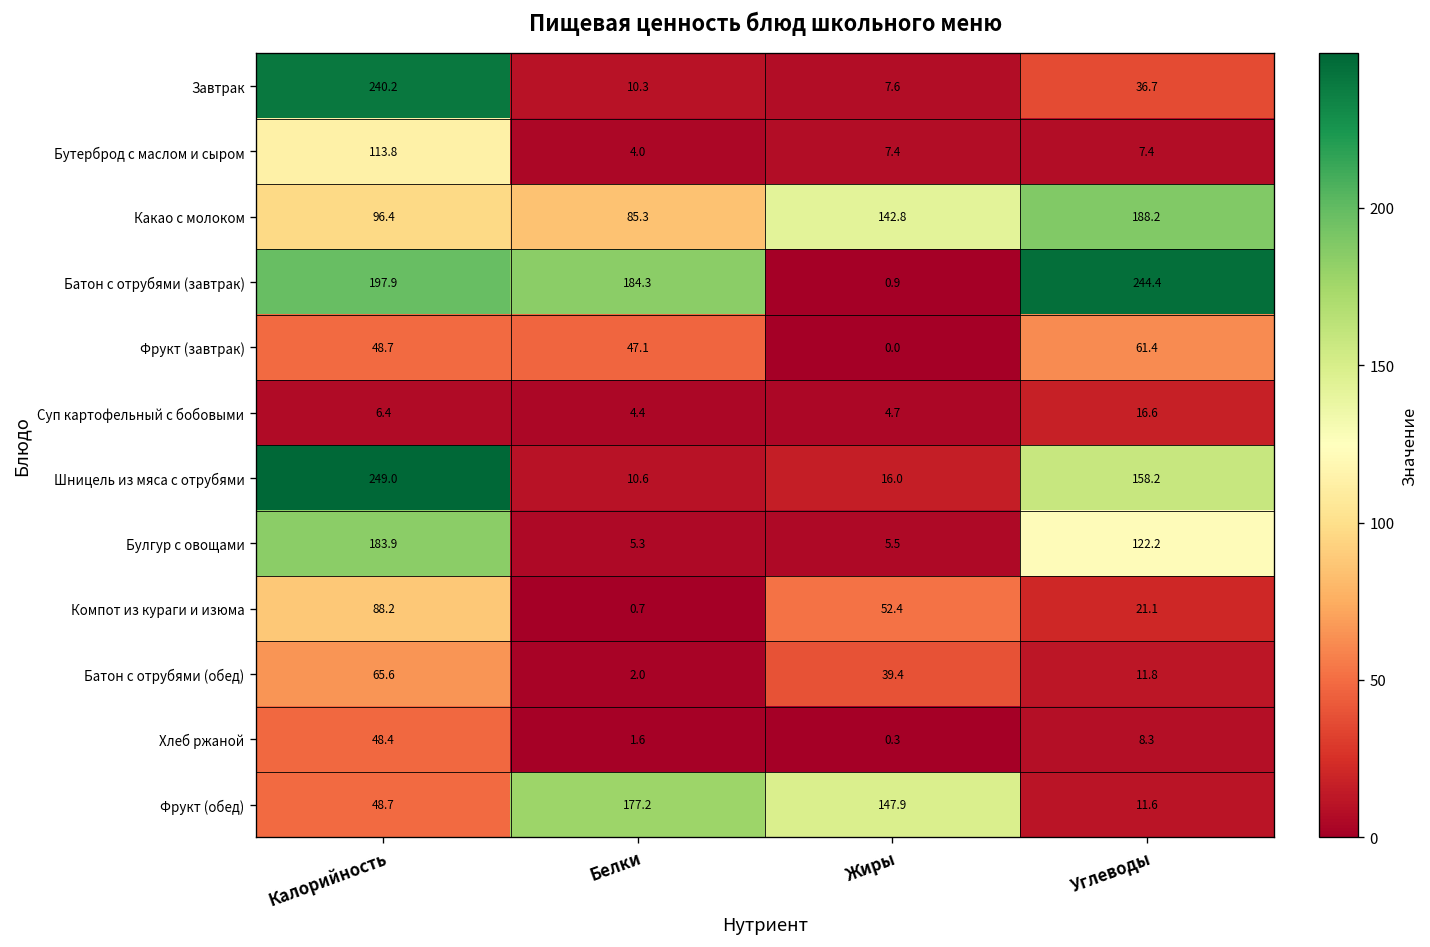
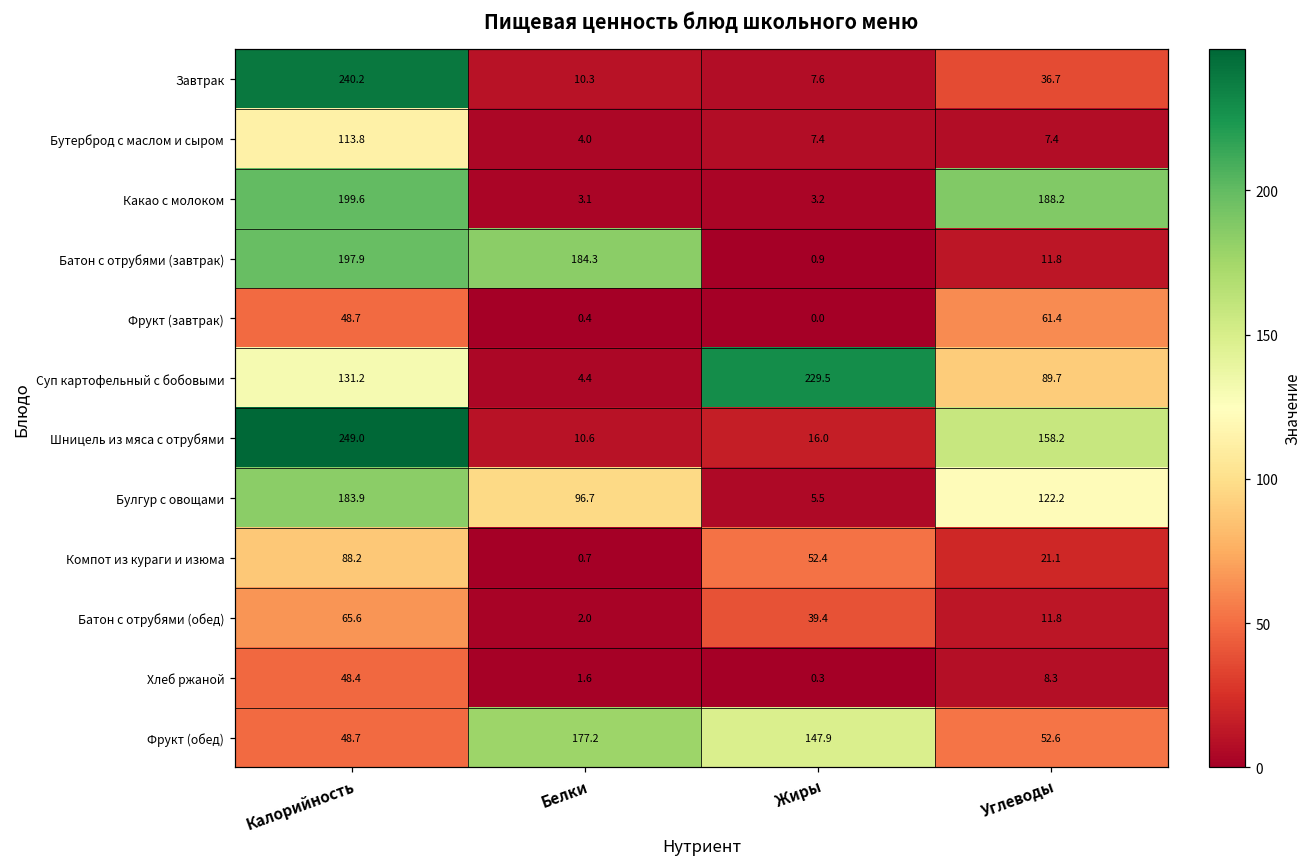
  {
    "Завтрак": {
      "Калорийность": 240.2,
      "Белки": 10.3,
      "Жиры": 7.6,
      "Углеводы": 36.7
    },
    "Бутерброд с маслом и сыром": {
      "Калорийность": 113.8,
      "Белки": 4.0,
      "Жиры": 7.4,
      "Углеводы": 7.4
    },
    "Какао с молоком": {
-     "Калорийность": 96.4,
-     "Белки": 85.3,
-     "Жиры": 142.8,
+     "Калорийность": 199.6,
+     "Белки": 3.1,
+     "Жиры": 3.2,
      "Углеводы": 188.2
    },
    "Батон с отрубями (завтрак)": {
      "Калорийность": 197.9,
      "Белки": 184.3,
      "Жиры": 0.9,
-     "Углеводы": 244.4
+     "Углеводы": 11.8
    },
    "Фрукт (завтрак)": {
      "Калорийность": 48.7,
-     "Белки": 47.1,
+     "Белки": 0.4,
      "Жиры": 0.0,
      "Углеводы": 61.4
    },
    "Суп картофельный с бобовыми": {
-     "Калорийность": 6.4,
+     "Калорийность": 131.2,
      "Белки": 4.4,
-     "Жиры": 4.7,
-     "Углеводы": 16.6
+     "Жиры": 229.5,
+     "Углеводы": 89.7
    },
    "Шницель из мяса с отрубями": {
      "Калорийность": 249.0,
      "Белки": 10.6,
      "Жиры": 16.0,
      "Углеводы": 158.2
    },
    "Булгур с овощами": {
      "Калорийность": 183.9,
-     "Белки": 5.3,
+     "Белки": 96.7,
      "Жиры": 5.5,
      "Углеводы": 122.2
    },
    "Компот из кураги и изюма": {
      "Калорийность": 88.2,
      "Белки": 0.7,
      "Жиры": 52.4,
      "Углеводы": 21.1
    },
    "Батон с отрубями (обед)": {
      "Калорийность": 65.6,
      "Белки": 2.0,
      "Жиры": 39.4,
      "Углеводы": 11.8
    },
    "Хлеб ржаной": {
      "Калорийность": 48.4,
      "Белки": 1.6,
      "Жиры": 0.3,
      "Углеводы": 8.3
    },
    "Фрукт (обед)": {
      "Калорийность": 48.7,
      "Белки": 177.2,
      "Жиры": 147.9,
-     "Углеводы": 11.6
+     "Углеводы": 52.6
    }
  }
